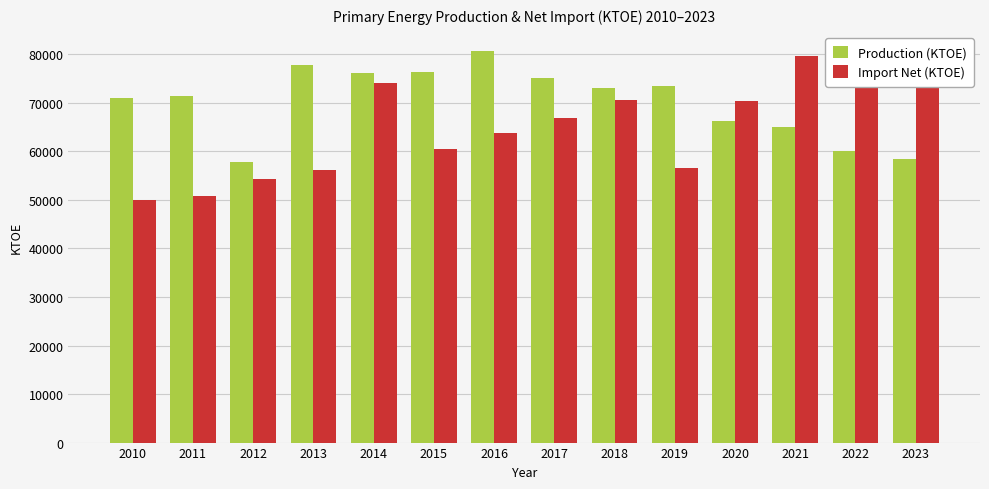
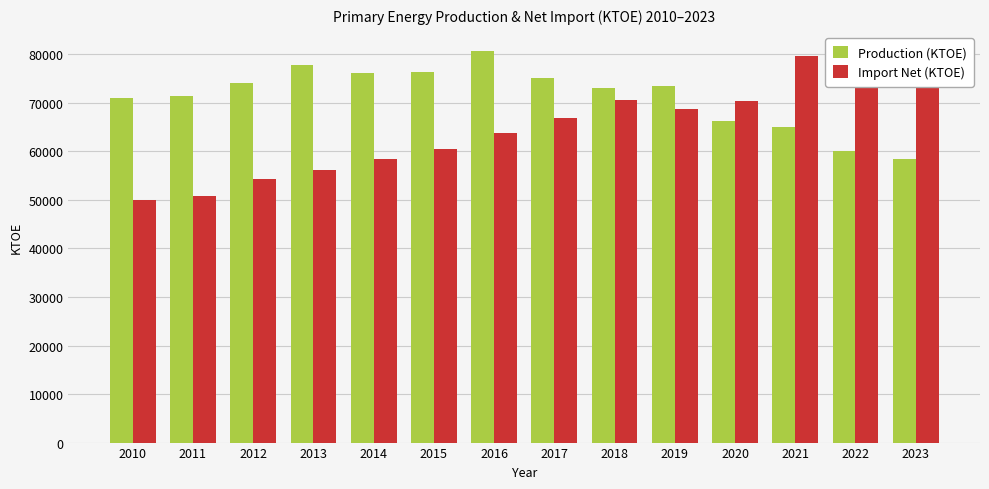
  {
    "Production (KTOE)": {
      "2010": 71000,
      "2011": 71000,
-     "2012": 58000,
+     "2012": 74000,
      "2013": 78000,
      "2014": 76000,
      "2015": 76000,
      "2016": 81000,
      "2017": 75000,
      "2018": 73000,
      "2019": 73000,
      "2020": 66000,
      "2021": 65000,
      "2022": 60000,
      "2023": 58000
    },
    "Import Net (KTOE)": {
      "2010": 50000,
      "2011": 51000,
      "2012": 54000,
      "2013": 56000,
-     "2014": 74000,
+     "2014": 58000,
      "2015": 61000,
      "2016": 64000,
      "2017": 67000,
      "2018": 71000,
-     "2019": 57000,
+     "2019": 69000,
      "2020": 70000,
      "2021": 80000
    }
  }
